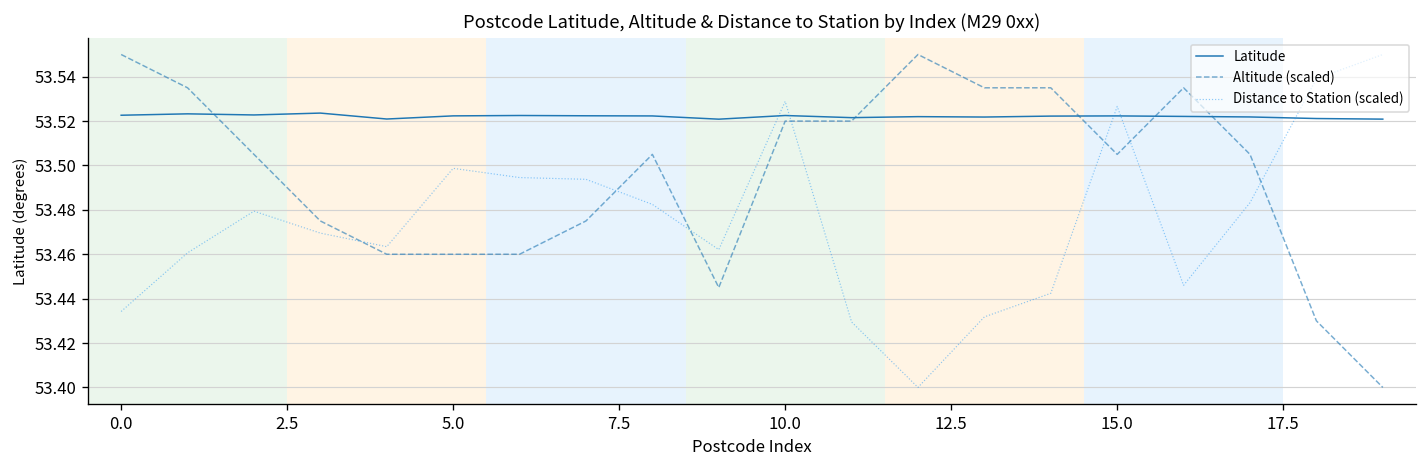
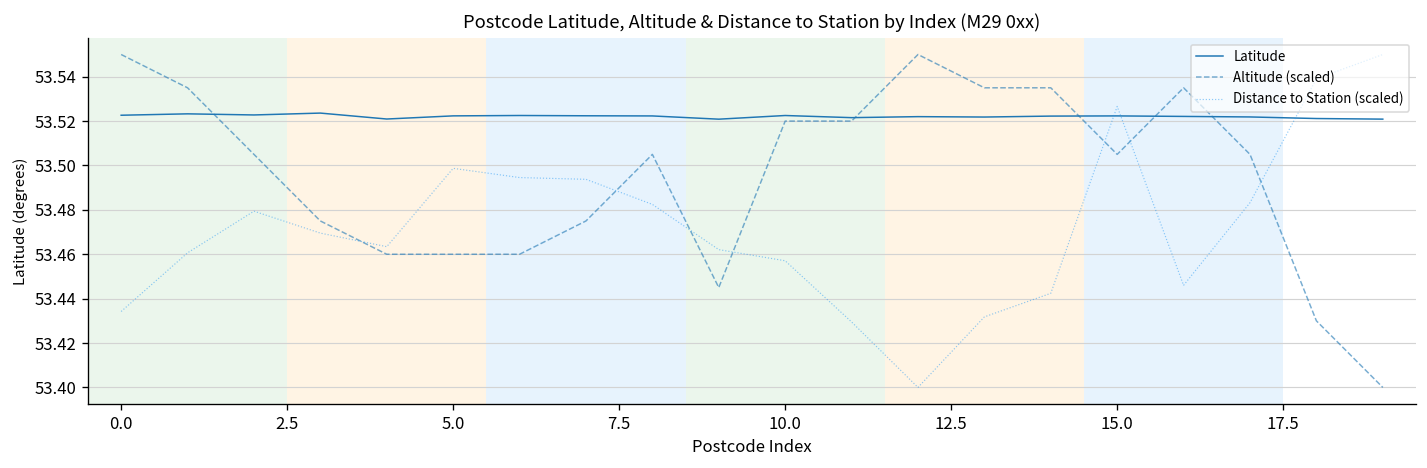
  {
    "Distance to Station (scaled)": {
      "0.0": 53.434,
      "5.0": 53.499,
-     "10.0": 53.529,
+     "10.0": 53.457,
      "15.0": 53.527
    }
  }
